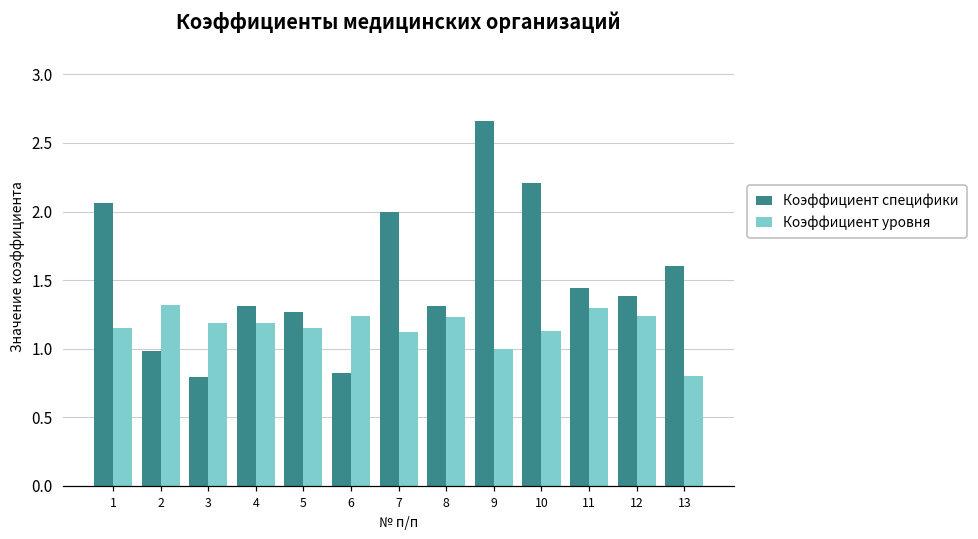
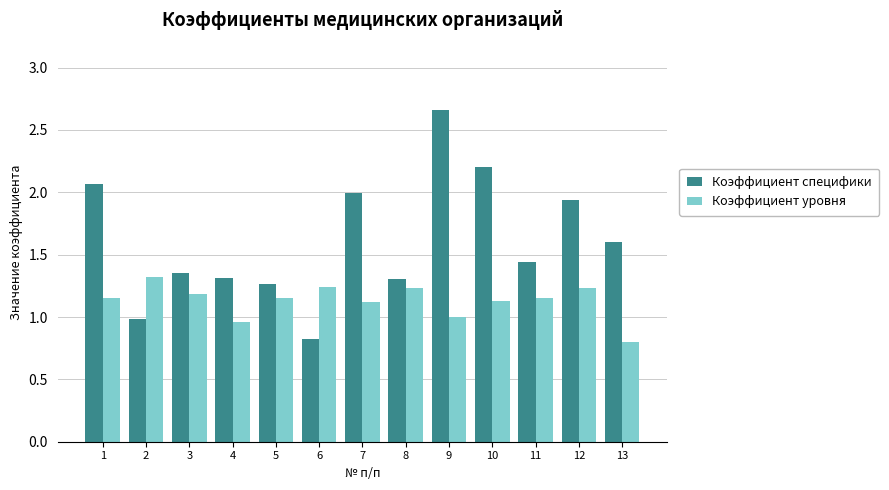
  {
    "Коэффициент специфики": {
      "1": 2.06,
      "2": 0.98,
-     "3": 0.79,
+     "3": 1.35,
      "4": 1.31,
      "5": 1.27,
      "6": 0.83,
      "7": 1.99,
      "8": 1.31,
      "9": 2.66,
      "10": 2.21,
      "11": 1.45,
-     "12": 1.38,
+     "12": 1.94,
      "13": 1.61
    },
    "Коэффициент уровня": {
      "1": 1.15,
      "2": 1.32,
      "3": 1.18,
-     "4": 1.19,
+     "4": 0.96,
      "5": 1.15,
      "6": 1.24,
      "7": 1.12,
      "8": 1.23,
      "9": 1.00,
      "10": 1.13,
-     "11": 1.30,
+     "11": 1.15,
      "12": 1.24,
      "13": 0.80
    }
  }
